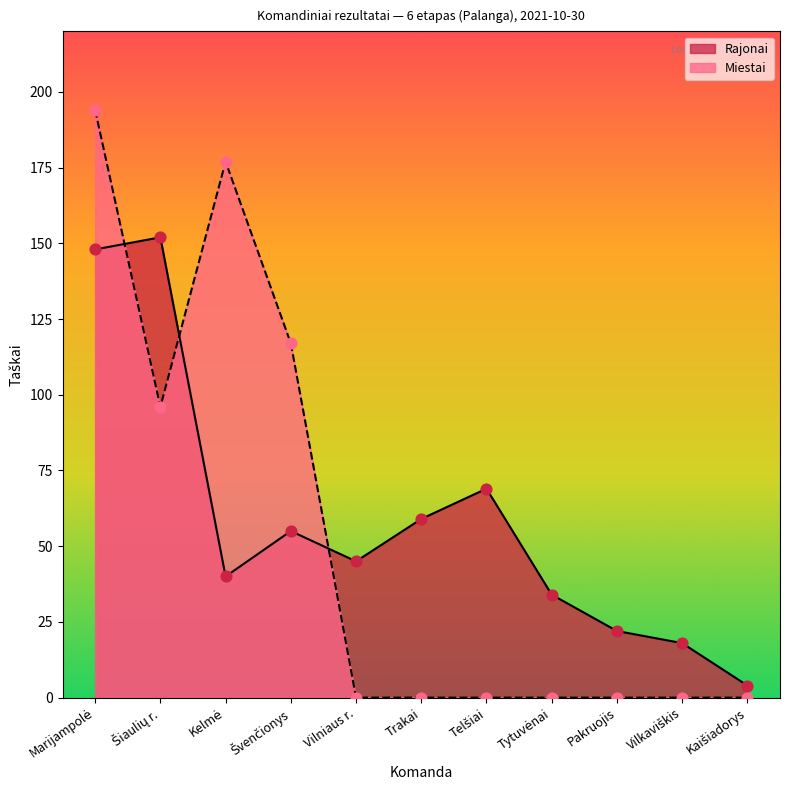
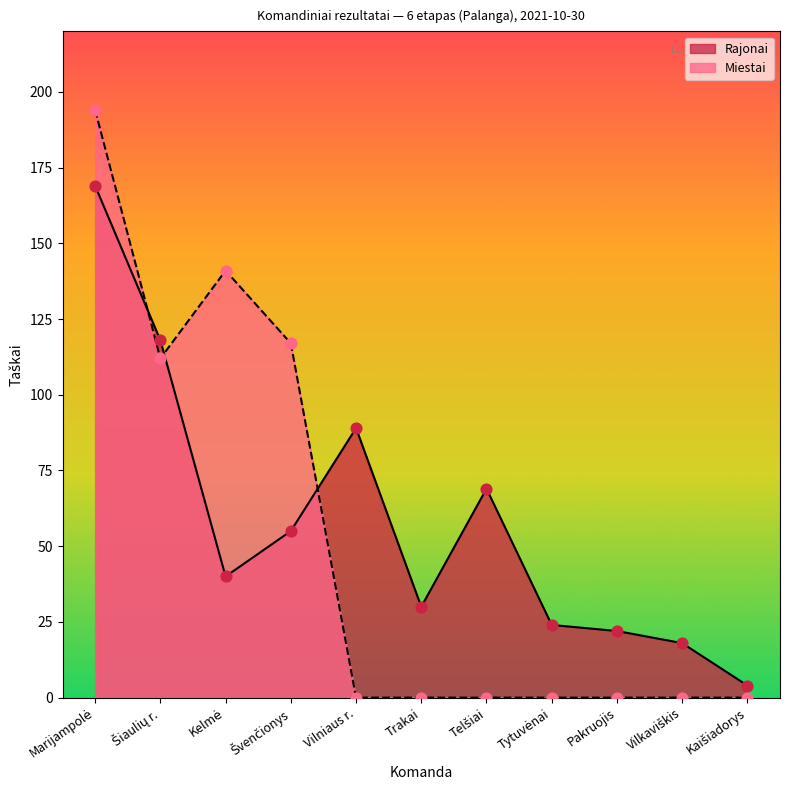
  {
    "Rajonai": {
-     "Marijampolė": 148,
-     "Šiaulių r.": 152,
+     "Marijampolė": 169,
+     "Šiaulių r.": 118,
      "Kelmė": 40,
      "Švenčionys": 55,
-     "Vilniaus r.": 45,
-     "Trakai": 59,
+     "Vilniaus r.": 89,
+     "Trakai": 30,
      "Telšiai": 69,
-     "Tytuvėnai": 34,
+     "Tytuvėnai": 24,
      "Pakruojis": 22,
      "Vilkaviškis": 18,
      "Kaišiadorys": 4
    },
    "Miestai": {
      "Marijampolė": 194,
-     "Šiaulių r.": 96,
-     "Kelmė": 177,
+     "Šiaulių r.": 112,
+     "Kelmė": 141,
      "Švenčionys": 117,
      "Vilniaus r.": 0,
      "Trakai": 0,
      "Telšiai": 0,
      "Tytuvėnai": 0,
      "Pakruojis": 0,
      "Vilkaviškis": 0,
      "Kaišiadorys": 0
    }
  }
